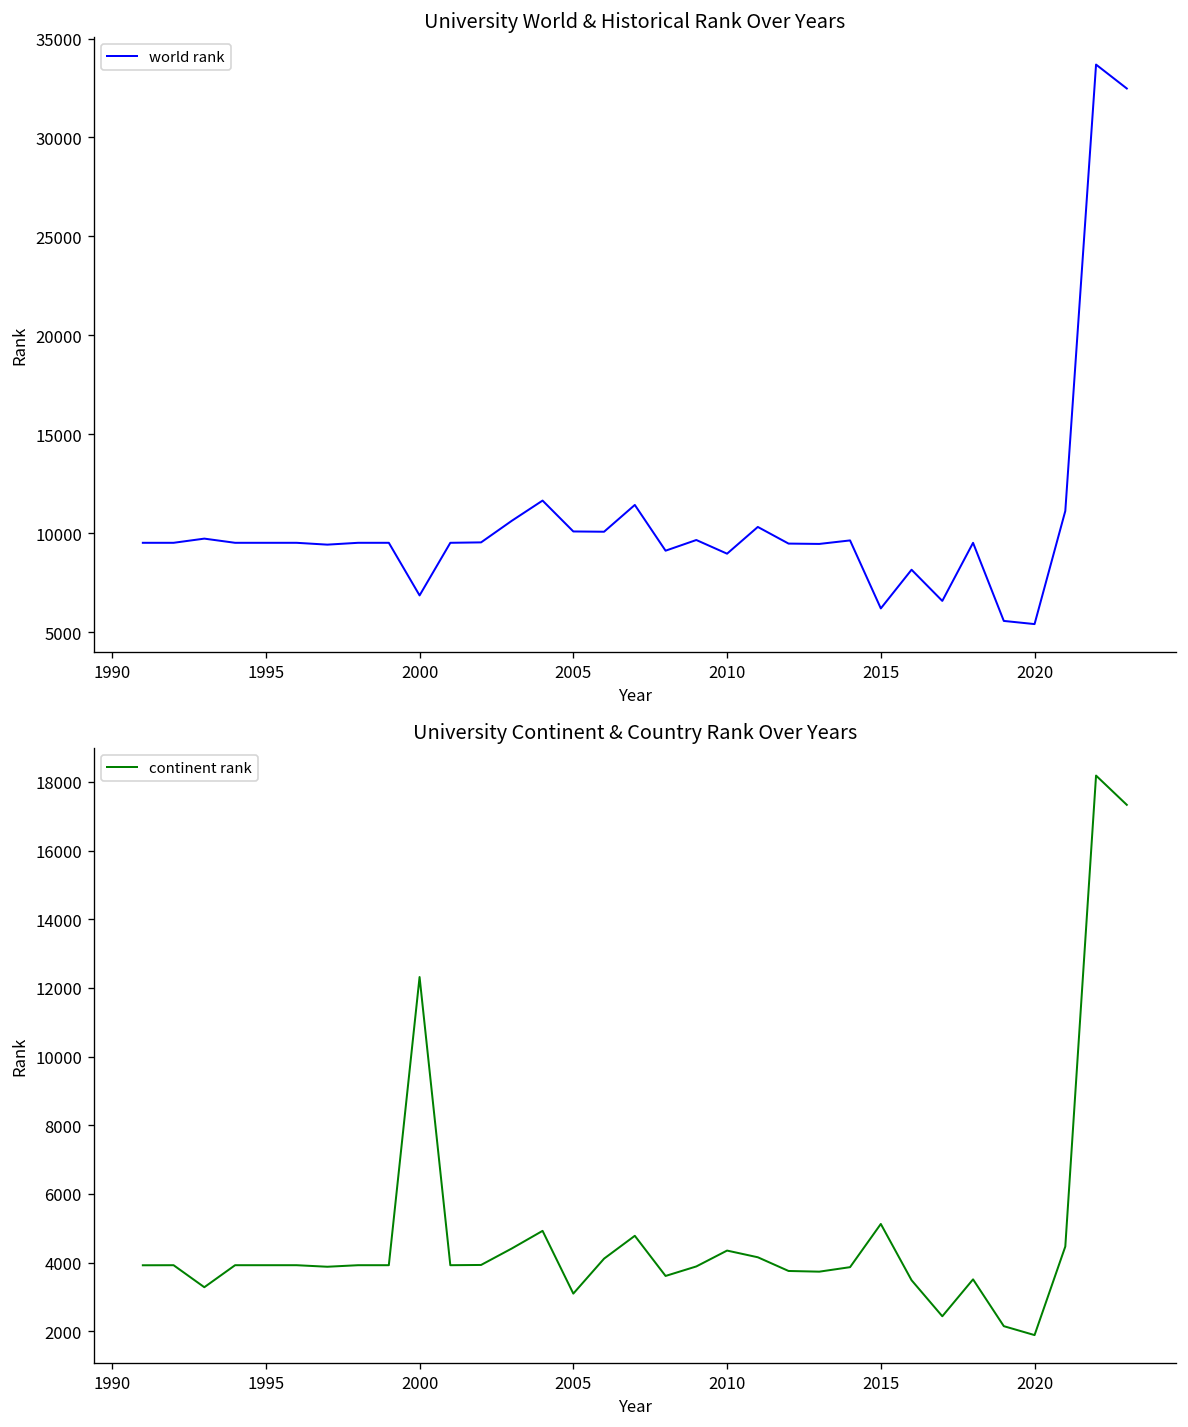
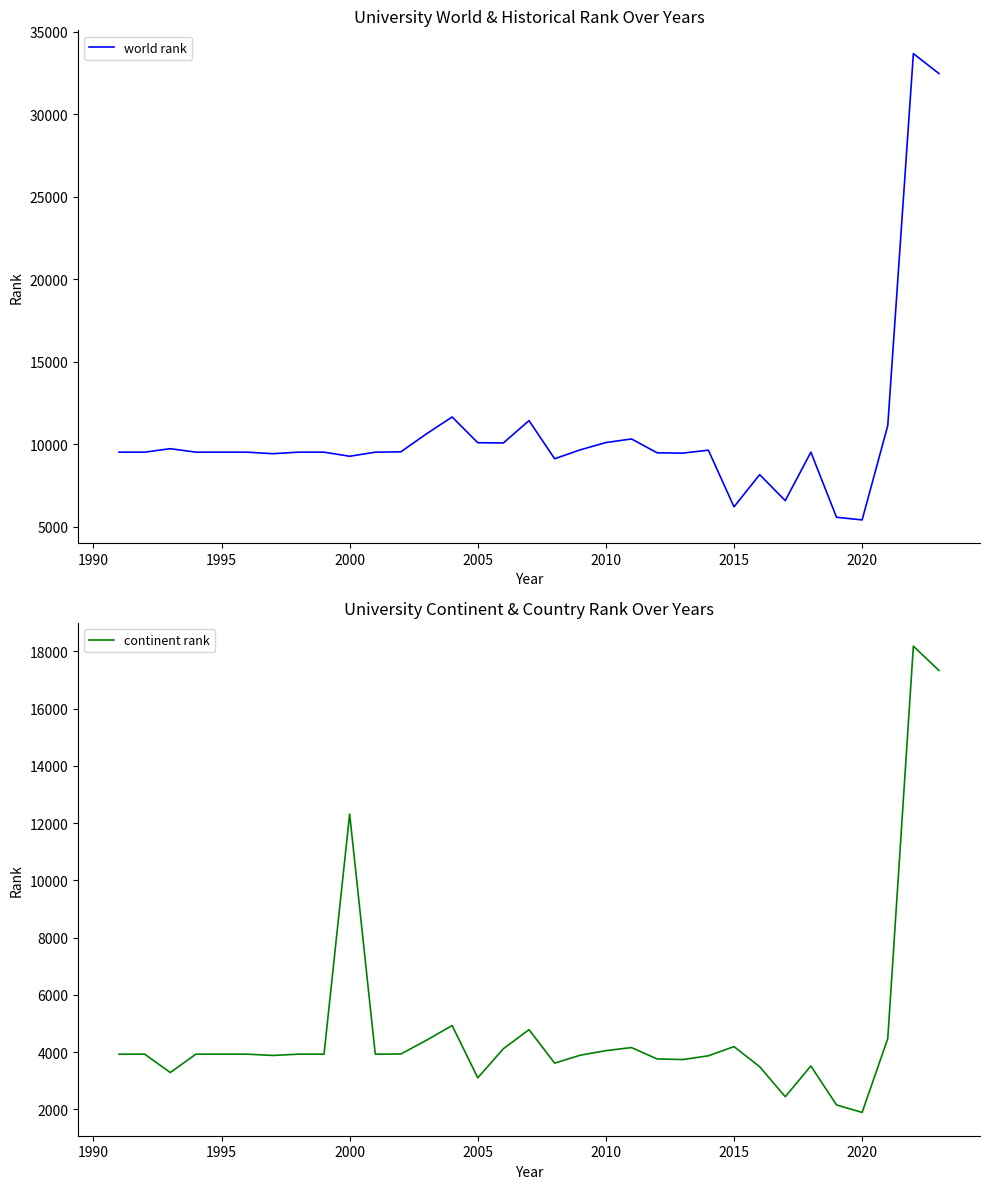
  {
    "University World & Historical Rank Over Years": {
      "1995": 9500,
-     "2000": 6900,
+     "2000": 9300,
      "2005": 10100,
-     "2010": 9000,
+     "2010": 10100,
      "2015": 6200,
      "2020": 5400
    },
    "University Continent & Country Rank Over Years": {
      "1995": 3900,
      "2000": 12300,
      "2005": 3100,
-     "2010": 4400,
-     "2015": 5100,
+     "2010": 4000,
+     "2015": 4200,
      "2020": 1900
    }
  }
